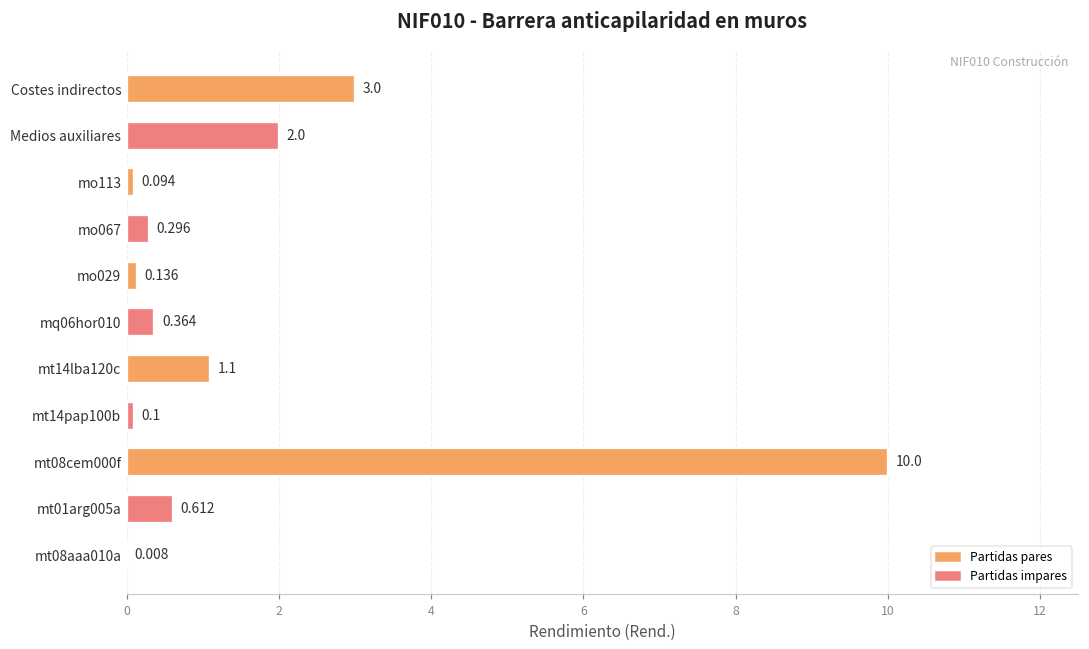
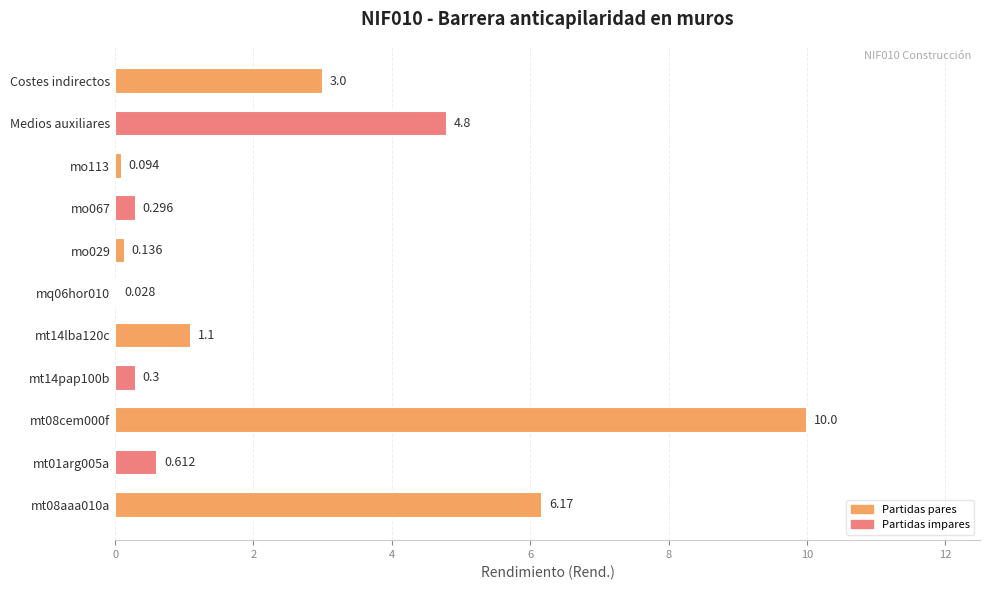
  {
    "Costes indirectos": 3.0,
-   "Medios auxiliares": 2.0,
+   "Medios auxiliares": 4.8,
    "mo113": 0.094,
    "mo067": 0.296,
    "mo029": 0.136,
-   "mq06hor010": 0.364,
+   "mq06hor010": 0.028,
    "mt14lba120c": 1.1,
-   "mt14pap100b": 0.1,
+   "mt14pap100b": 0.3,
    "mt08cem000f": 10.0,
    "mt01arg005a": 0.612,
-   "mt08aaa010a": 0.008
+   "mt08aaa010a": 6.17
  }
